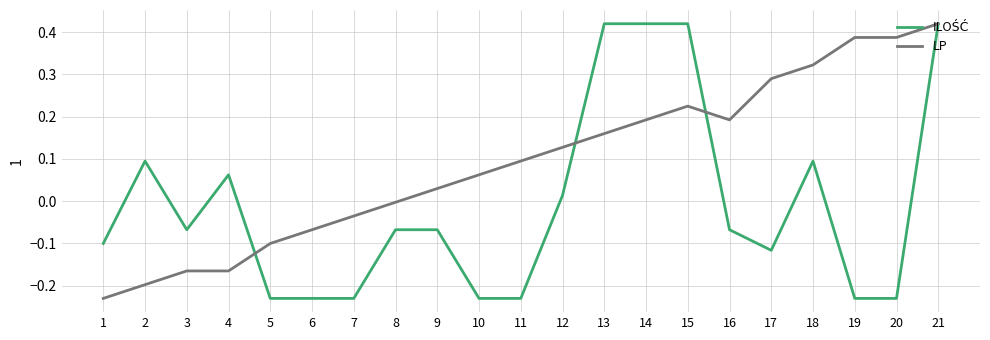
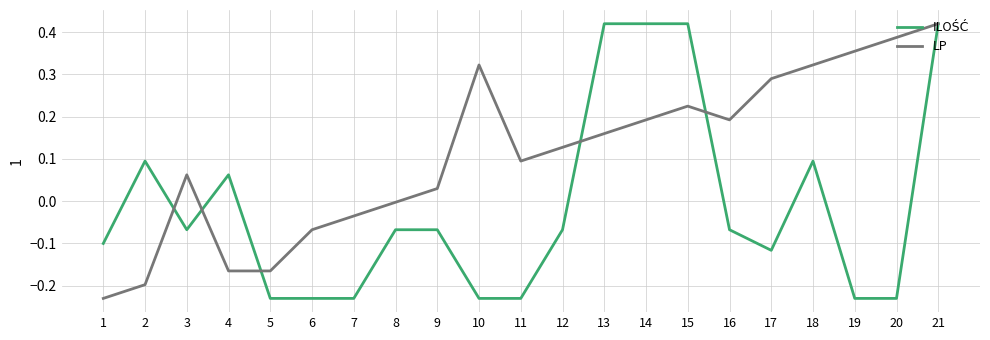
  {
    "ILOŚĆ": {
      "1": -0.10,
      "2": 0.10,
      "3": -0.07,
      "4": 0.06,
      "5": -0.23,
      "6": -0.23,
      "7": -0.23,
      "8": -0.07,
      "9": -0.07,
      "10": -0.23,
      "11": -0.23,
-     "12": 0.01,
+     "12": -0.07,
      "13": 0.42,
      "14": 0.42,
      "15": 0.42,
      "16": -0.07,
      "17": -0.12,
      "18": 0.10,
      "19": -0.23,
      "20": -0.23
    },
    "LP": {
      "1": -0.23,
      "2": -0.20,
-     "3": -0.17,
+     "3": 0.06,
      "4": -0.17,
-     "5": -0.10,
+     "5": -0.17,
      "6": -0.07,
      "7": -0.04,
      "8": 0.00,
      "9": 0.03,
-     "10": 0.06,
+     "10": 0.32,
      "11": 0.10,
      "12": 0.13,
      "13": 0.16,
      "14": 0.19,
      "15": 0.22,
      "16": 0.19,
      "17": 0.29,
      "18": 0.32,
-     "19": 0.39,
+     "19": 0.36,
      "20": 0.39
    }
  }
